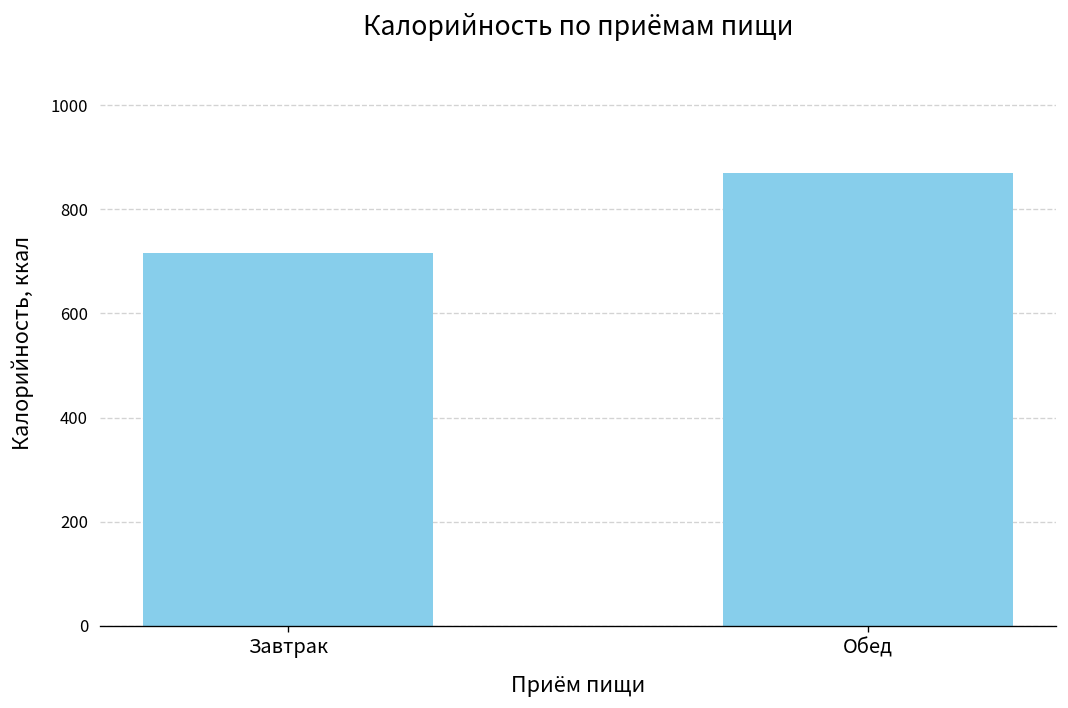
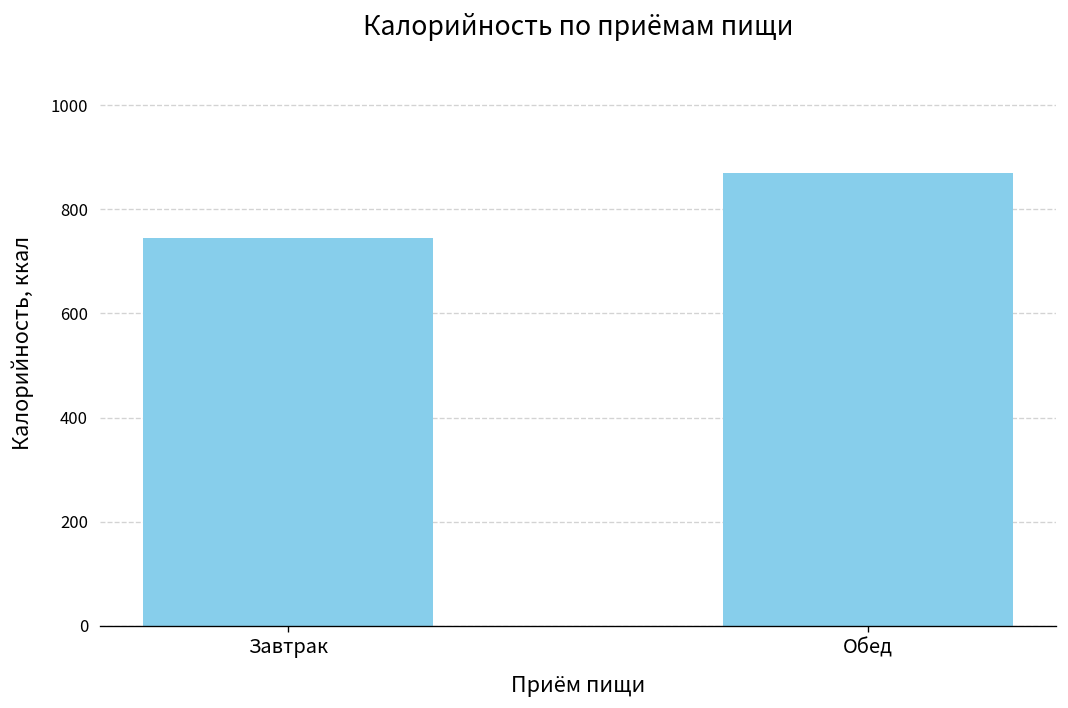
  {
-   "Завтрак": 720,
+   "Завтрак": 740,
    "Обед": 870
  }
